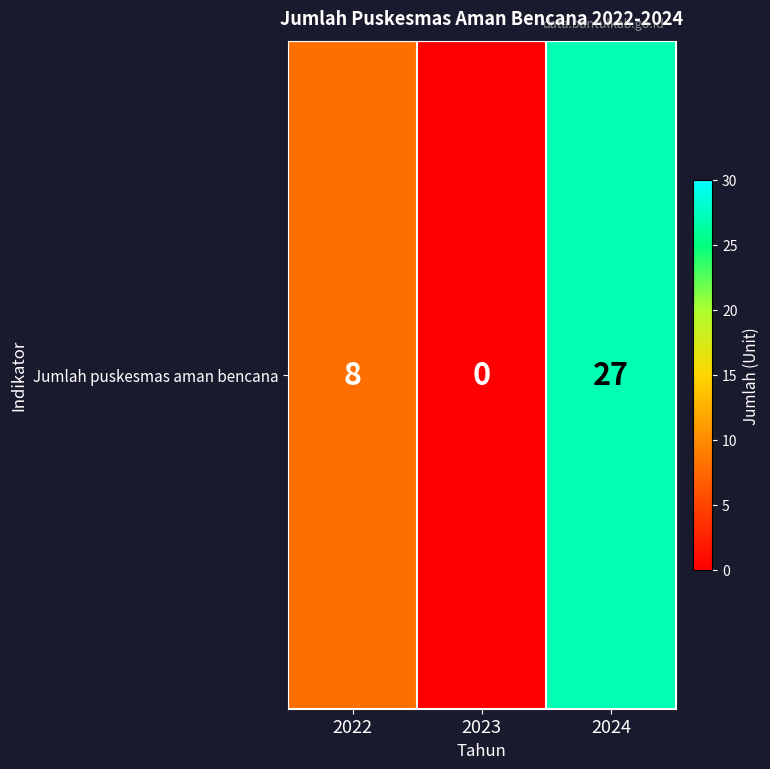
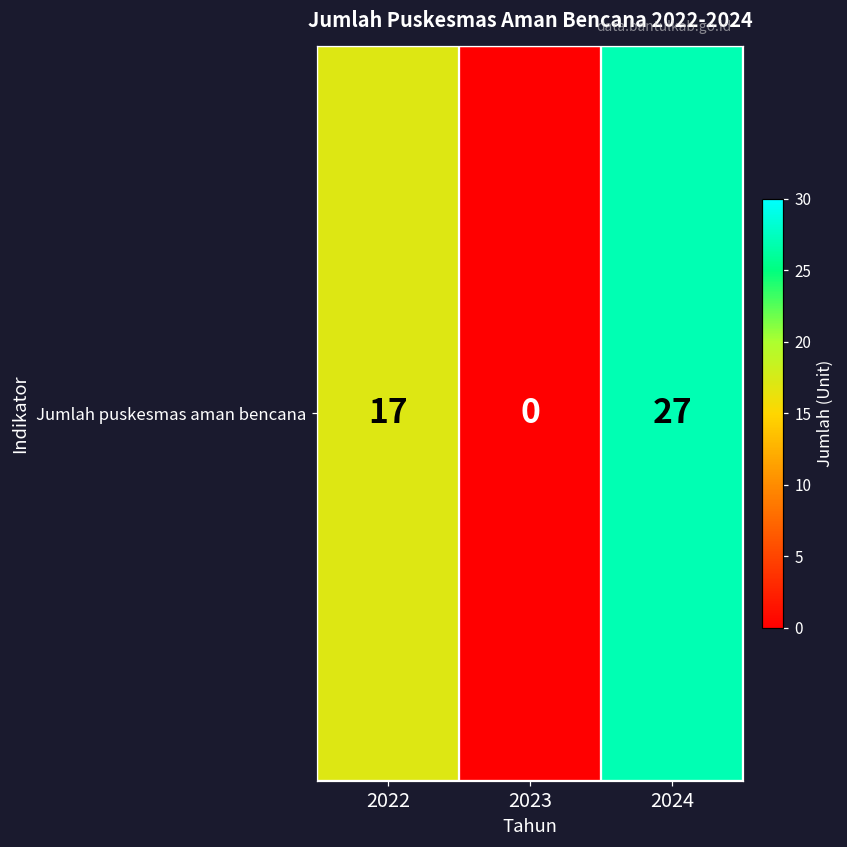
  {
    "Jumlah puskesmas aman bencana": {
-     "2022": 8,
+     "2022": 17,
      "2023": 0,
      "2024": 27
    }
  }
